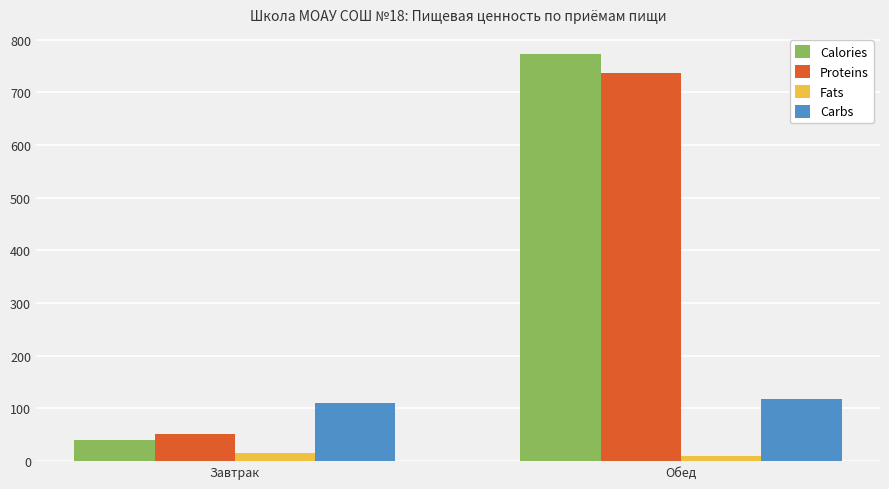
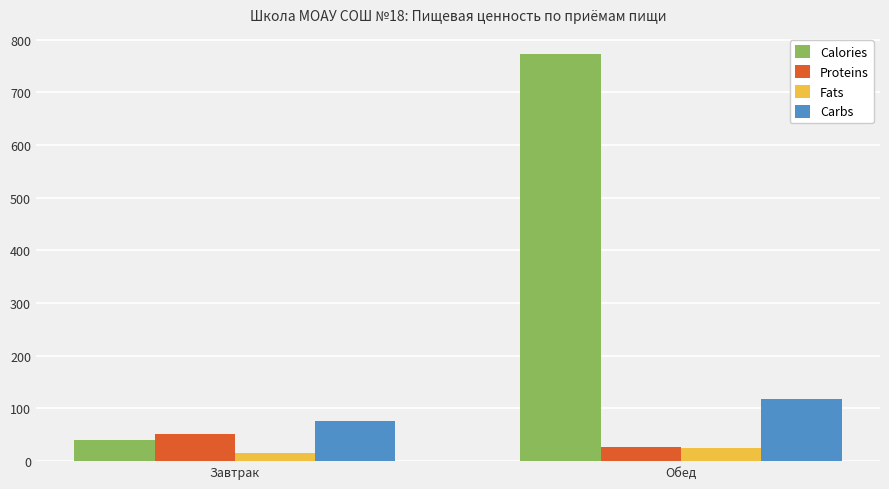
  {
    "Calories": {
      "Завтрак": 40,
      "Обед": 770
    },
    "Proteins": {
      "Завтрак": 50,
-     "Обед": 740
+     "Обед": 30
    },
    "Fats": {
      "Завтрак": 20,
-     "Обед": 10
+     "Обед": 30
    },
    "Carbs": {
-     "Завтрак": 110,
+     "Завтрак": 80,
      "Обед": 120
    }
  }
